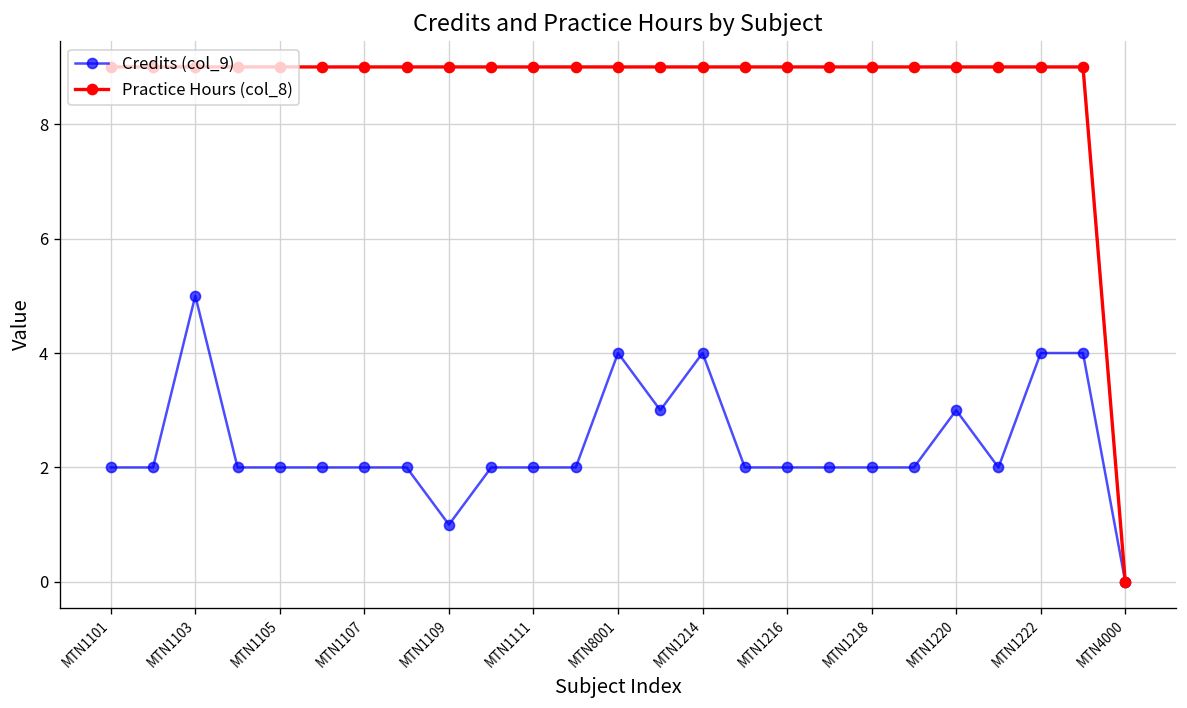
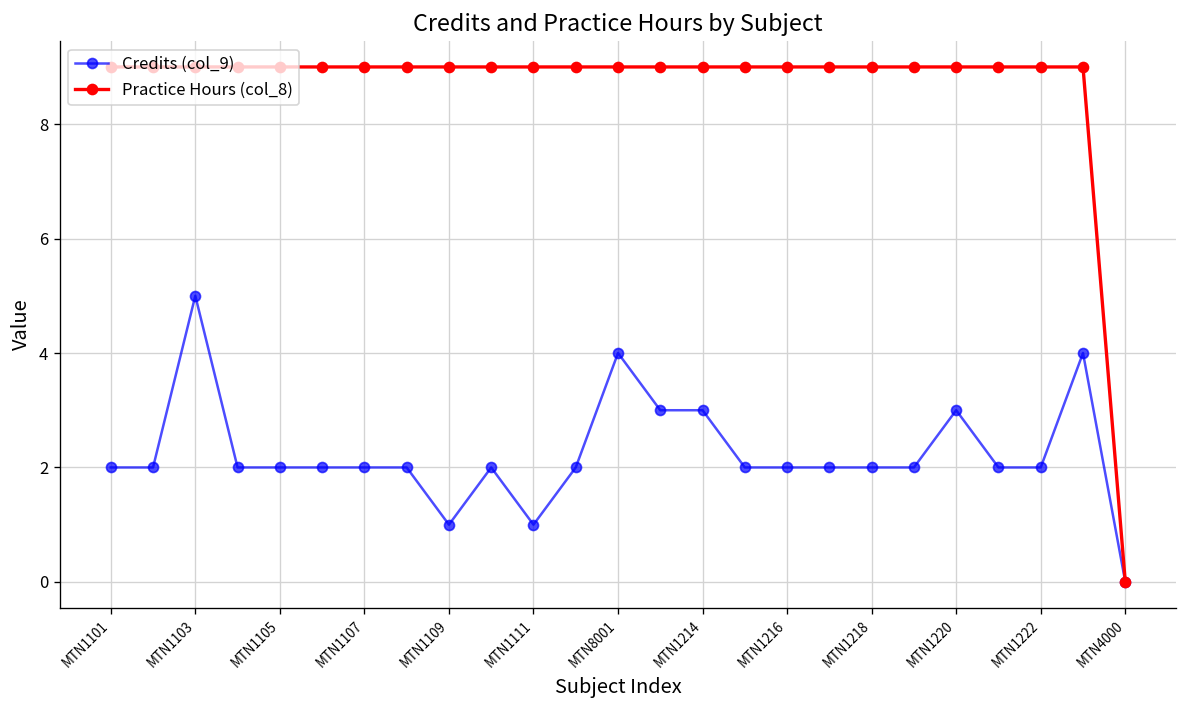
  {
    "Credits (col_9)": {
      "MTN1101": 2,
      "MTN1103": 5,
      "MTN1105": 2,
      "MTN1107": 2,
      "MTN1109": 1,
-     "MTN1111": 2,
+     "MTN1111": 1,
      "MTN8001": 4,
-     "MTN1214": 4,
+     "MTN1214": 3,
      "MTN1216": 2,
      "MTN1218": 2,
      "MTN1220": 3,
-     "MTN1222": 4
+     "MTN1222": 2
    },
    "Practice Hours (col_8)": {
      "MTN1107": 9,
      "MTN1109": 9,
      "MTN1111": 9,
      "MTN8001": 9,
      "MTN1214": 9,
      "MTN1216": 9,
      "MTN1218": 9,
      "MTN1220": 9,
      "MTN1222": 9
    }
  }
